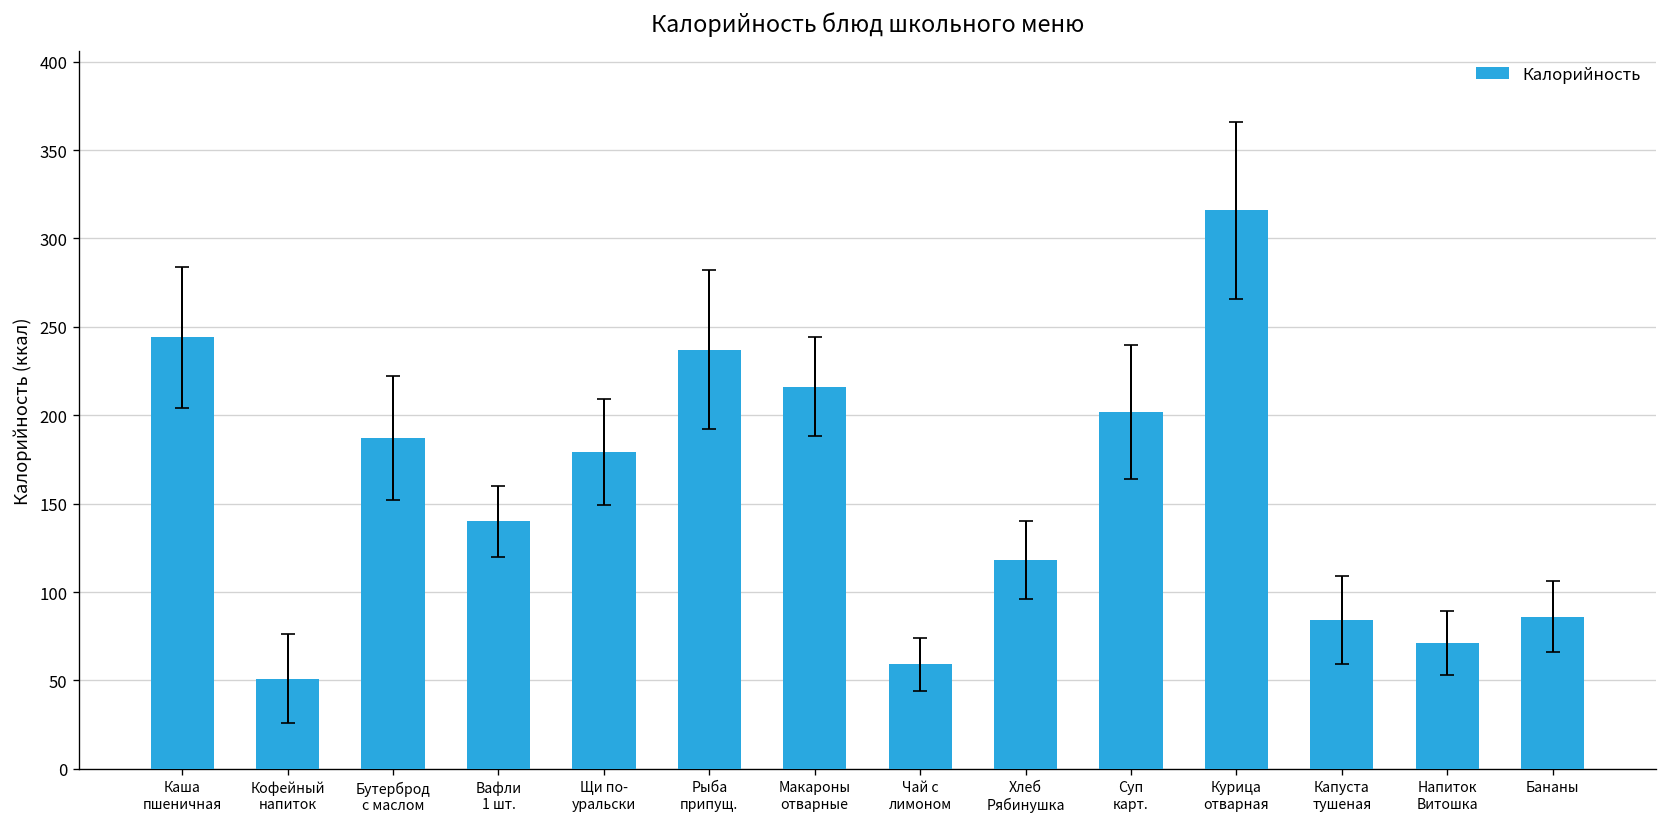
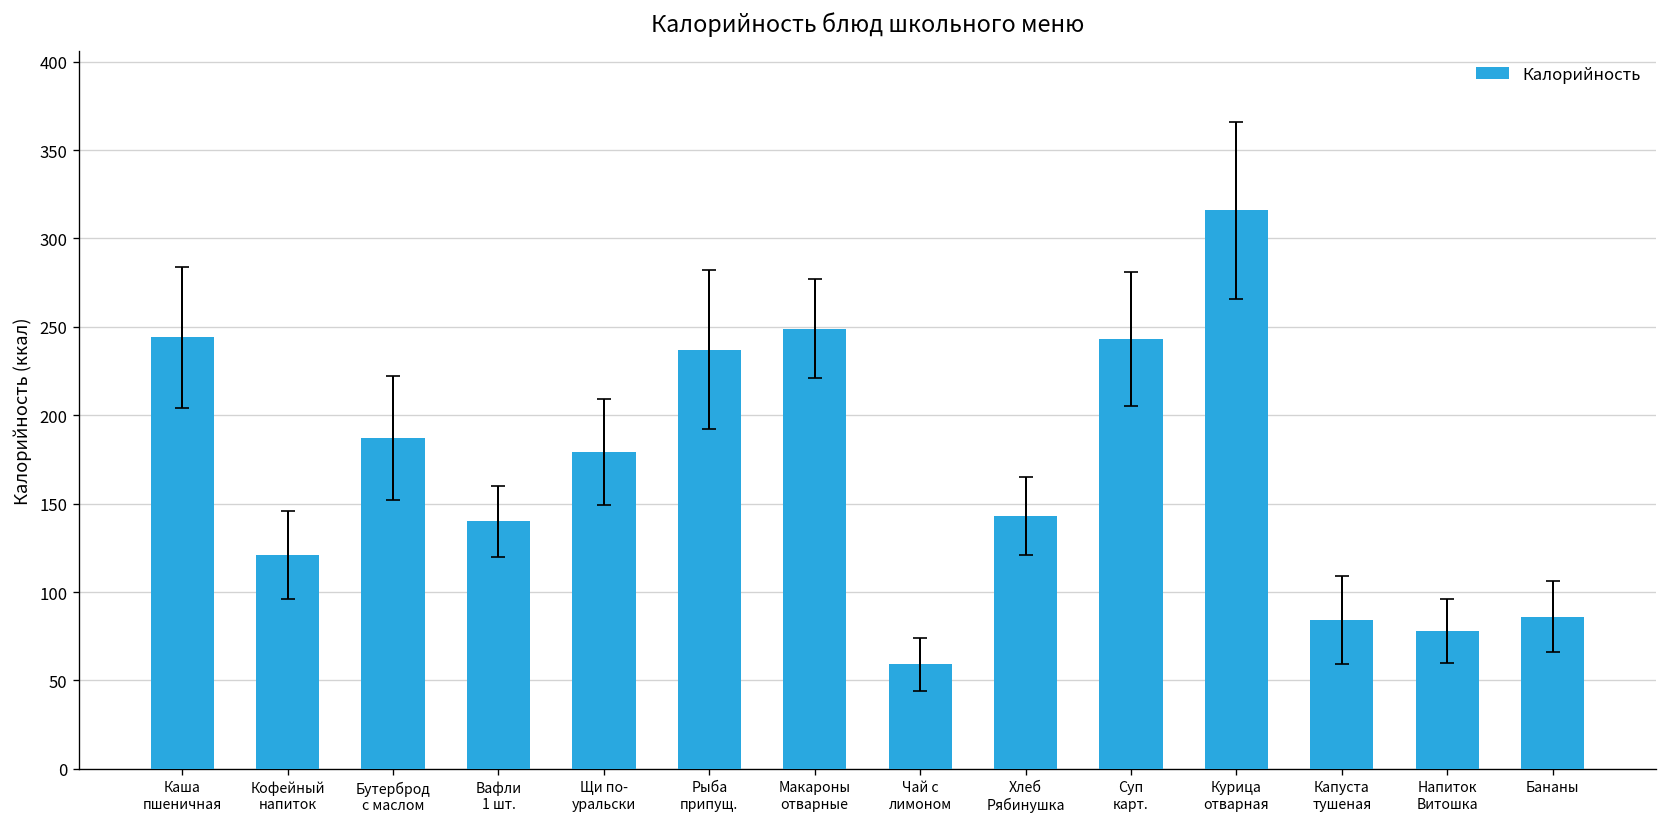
  {
    "Калорийность": {
      "Каша пшеничная": 244,
-     "Кофейный напиток": 51,
+     "Кофейный напиток": 121,
      "Бутерброд с маслом": 187,
      "Вафли 1 шт.": 140,
      "Щи по- уральски": 179,
      "Рыба припущ.": 237,
-     "Макароны отварные": 216,
+     "Макароны отварные": 249,
      "Чай с лимоном": 59,
-     "Хлеб Рябинушка": 118,
-     "Суп карт.": 202,
+     "Хлеб Рябинушка": 143,
+     "Суп карт.": 243,
      "Курица отварная": 316,
      "Капуста тушеная": 84,
-     "Напиток Витошка": 71,
+     "Напиток Витошка": 78,
      "Бананы": 86
    }
  }
